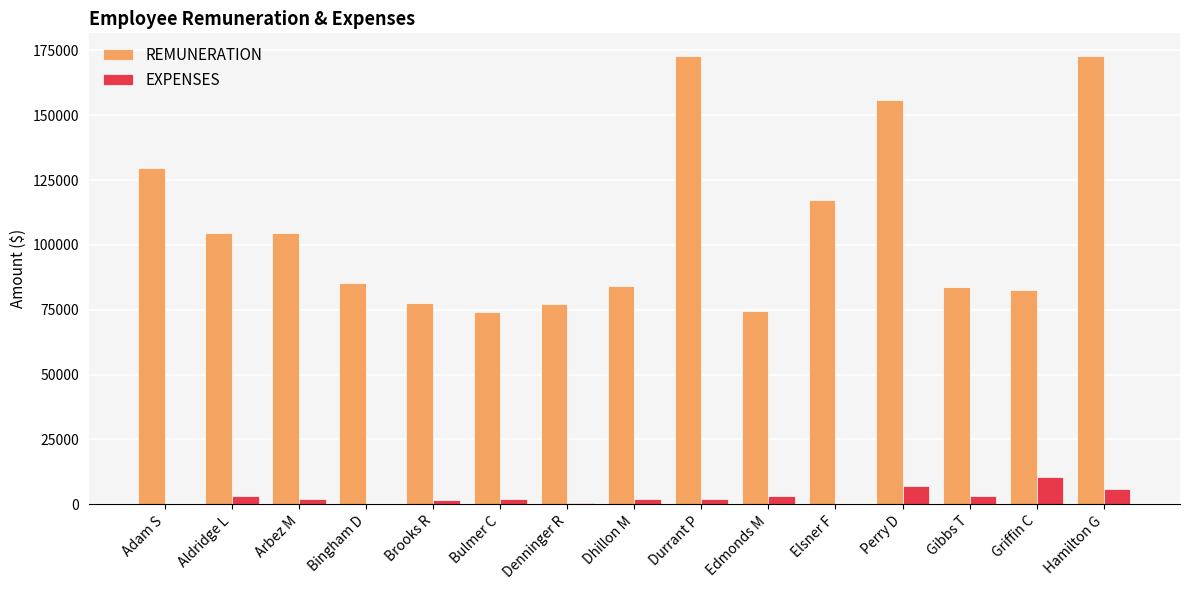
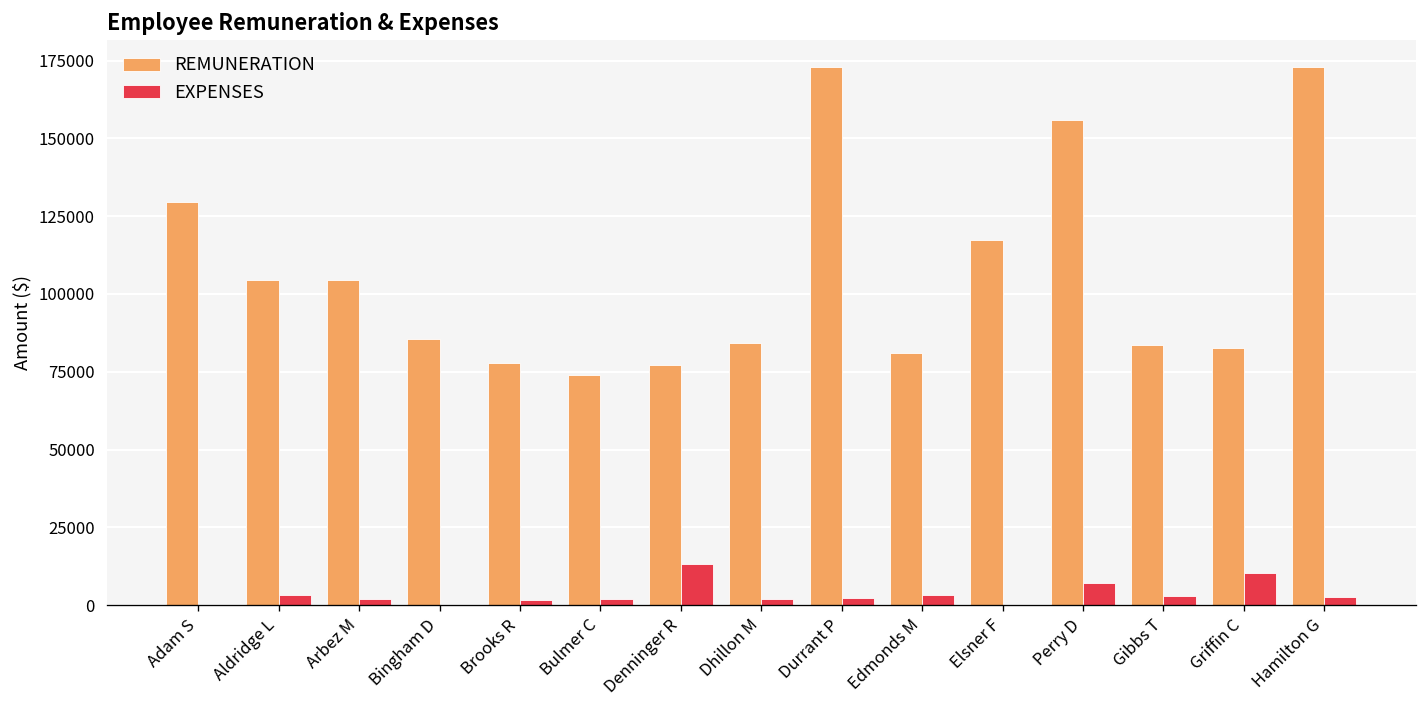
  {
    "REMUNERATION": {
      "Adam S": 130000,
      "Aldridge L": 105000,
      "Arbez M": 105000,
      "Bingham D": 86000,
      "Brooks R": 78000,
      "Bulmer C": 74000,
      "Denninger R": 77000,
      "Dhillon M": 84000,
      "Durrant P": 173000,
-     "Edmonds M": 74000,
+     "Edmonds M": 81000,
      "Elsner F": 117000,
      "Perry D": 156000,
      "Gibbs T": 84000,
      "Griffin C": 83000,
      "Hamilton G": 173000
    },
    "EXPENSES": {
      "Aldridge L": 3000,
      "Arbez M": 2000,
      "Bingham D": 0,
      "Brooks R": 2000,
      "Bulmer C": 2000,
-     "Denninger R": 1000,
+     "Denninger R": 13000,
      "Dhillon M": 2000,
      "Durrant P": 2000,
      "Edmonds M": 3000,
      "Elsner F": 0,
      "Perry D": 7000,
      "Gibbs T": 3000,
      "Griffin C": 10000,
-     "Hamilton G": 6000
+     "Hamilton G": 2000
    }
  }
